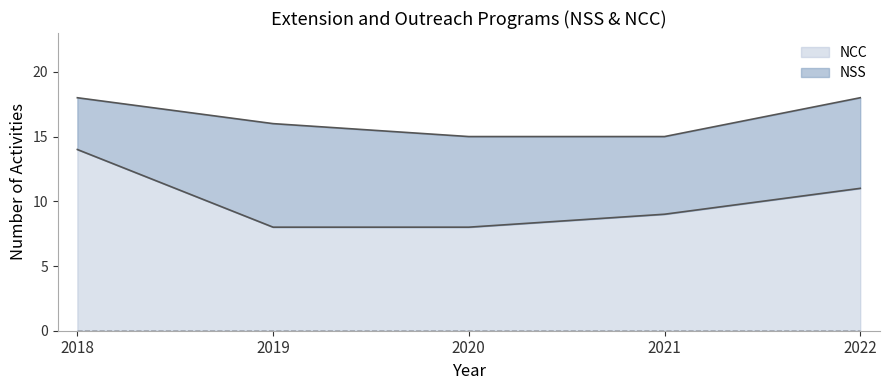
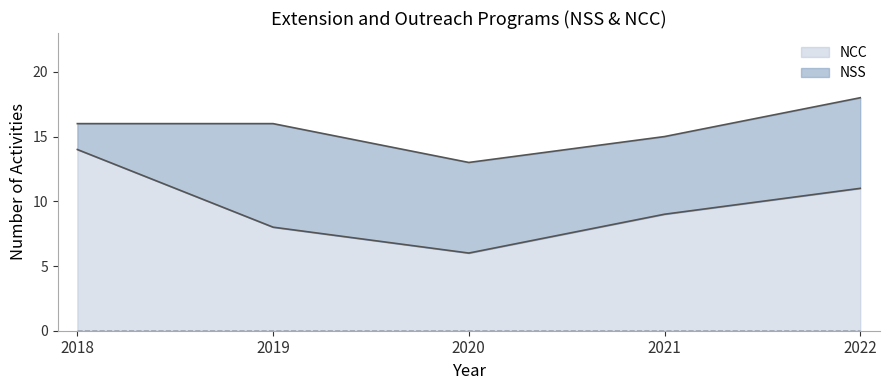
  {
    "NCC": {
      "2018": 14,
      "2019": 8,
-     "2020": 8,
+     "2020": 6,
      "2021": 9,
      "2022": 11
    },
    "NSS": {
-     "2018": 4,
+     "2018": 2,
      "2019": 8,
      "2020": 7,
      "2021": 6,
      "2022": 7
    }
  }
